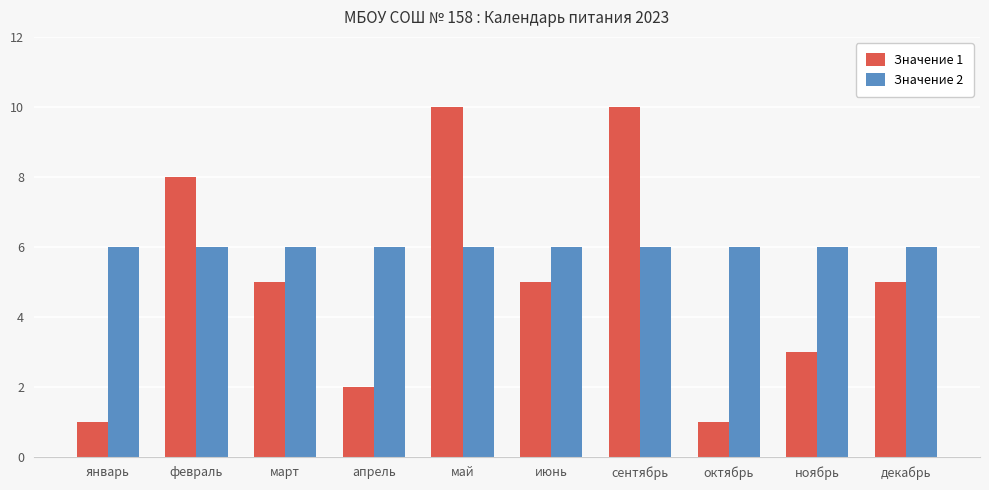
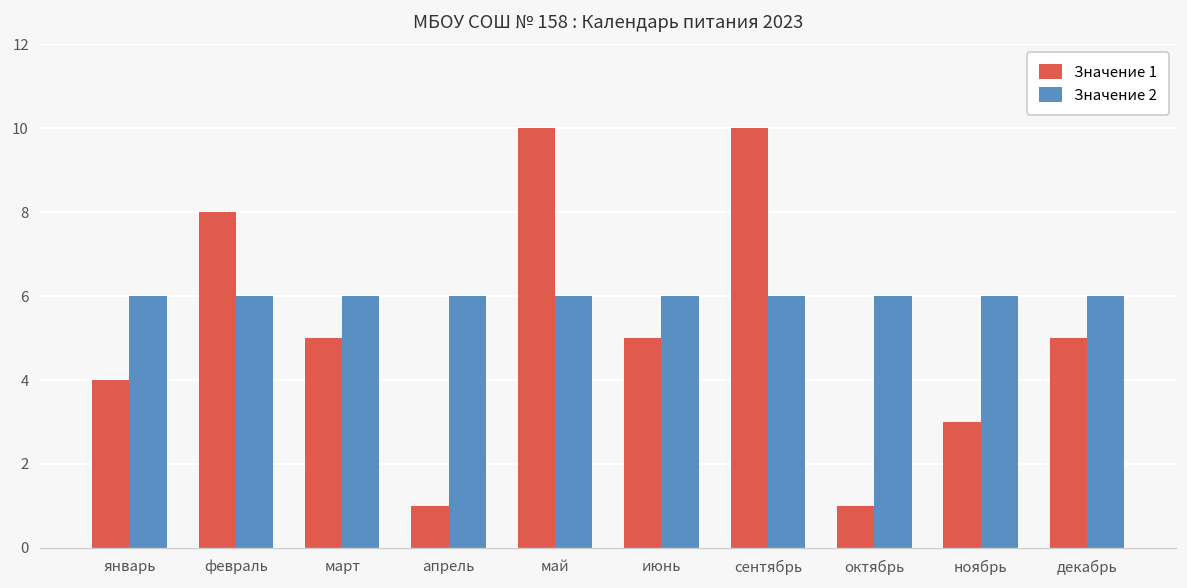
  {
    "Значение 1": {
-     "январь": 1,
+     "январь": 4,
      "февраль": 8,
      "март": 5,
-     "апрель": 2,
+     "апрель": 1,
      "май": 10,
      "июнь": 5,
      "сентябрь": 10,
      "октябрь": 1,
      "ноябрь": 3,
      "декабрь": 5
    },
    "Значение 2": {
      "январь": 6,
      "февраль": 6,
      "март": 6,
      "апрель": 6,
      "май": 6,
      "июнь": 6,
      "сентябрь": 6,
      "октябрь": 6,
      "ноябрь": 6,
      "декабрь": 6
    }
  }
